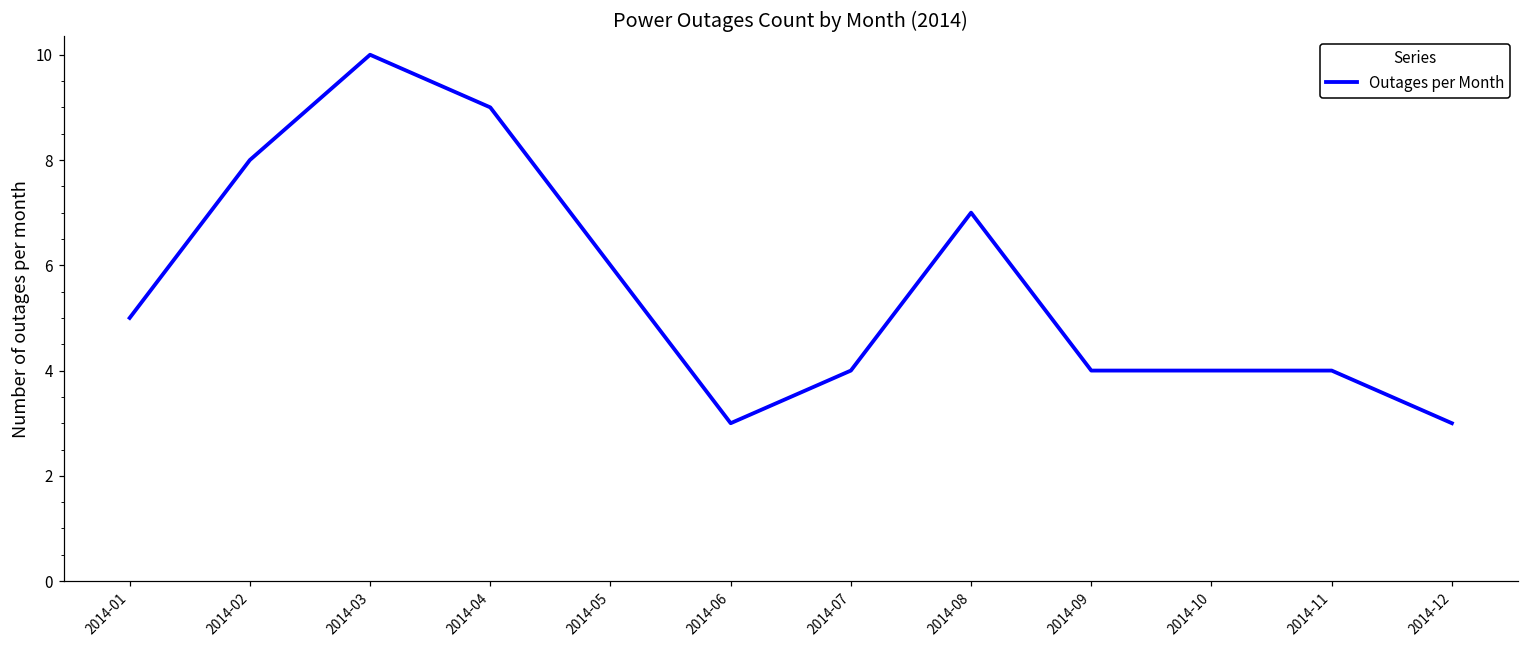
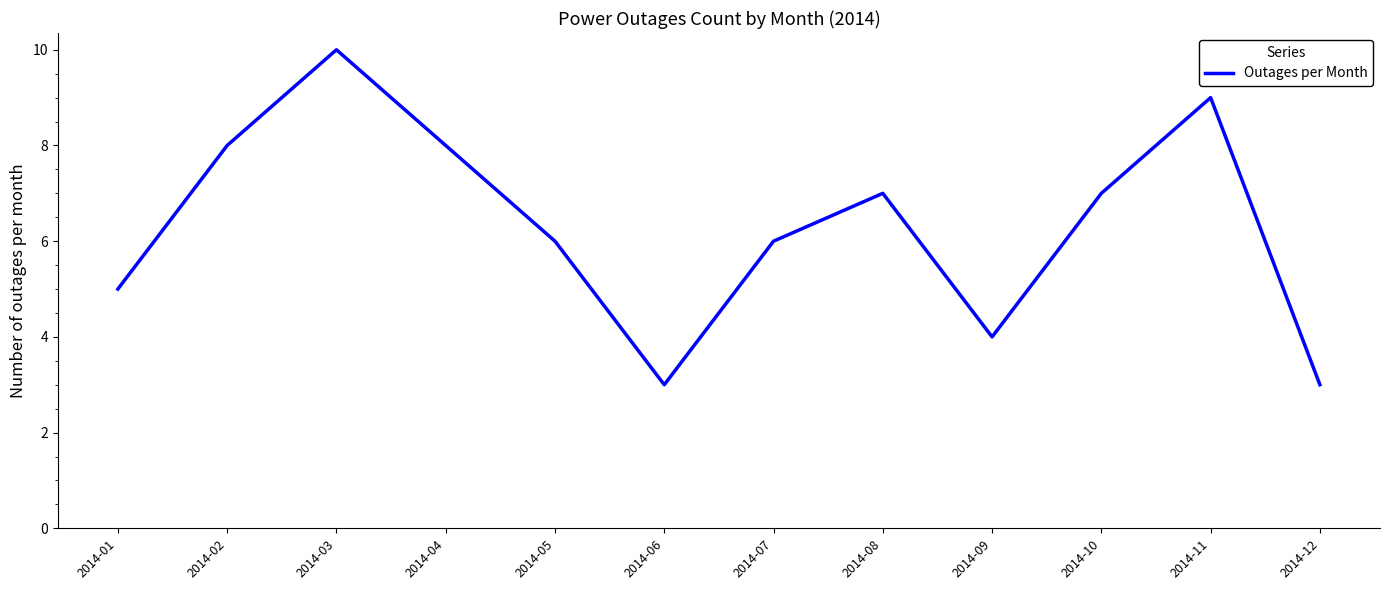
  {
    "2014-01": 5,
    "2014-02": 8,
    "2014-03": 10,
-   "2014-04": 9,
+   "2014-04": 8,
    "2014-05": 6,
    "2014-06": 3,
-   "2014-07": 4,
+   "2014-07": 6,
    "2014-08": 7,
    "2014-09": 4,
-   "2014-10": 4,
-   "2014-11": 4,
+   "2014-10": 7,
+   "2014-11": 9,
    "2014-12": 3
  }
